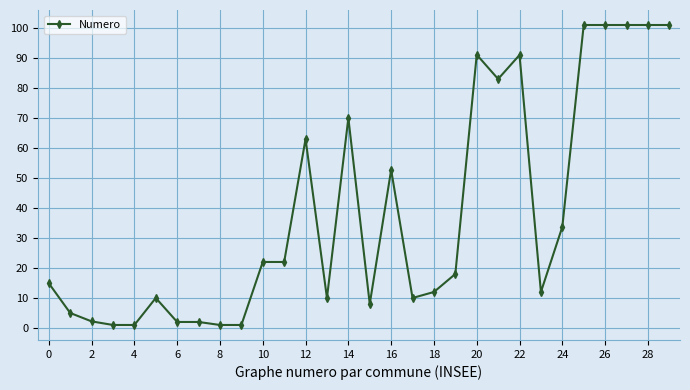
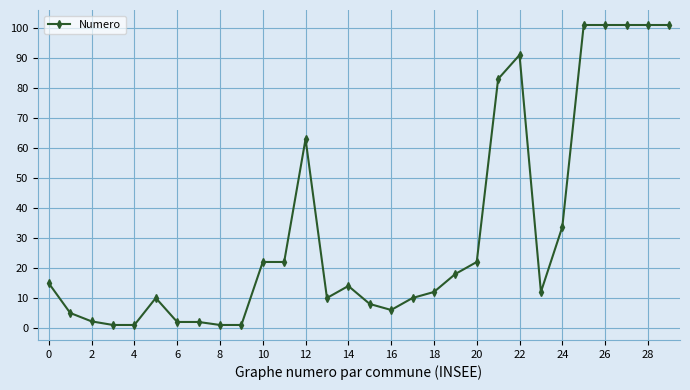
  {
    "0": 15,
    "2": 2,
    "4": 1,
    "6": 2,
    "8": 1,
    "10": 22,
    "12": 63,
-   "14": 70,
-   "16": 53,
+   "14": 14,
+   "16": 6,
    "18": 12,
-   "20": 91,
+   "20": 22,
    "22": 91,
    "24": 34,
    "26": 101,
    "28": 101
  }
